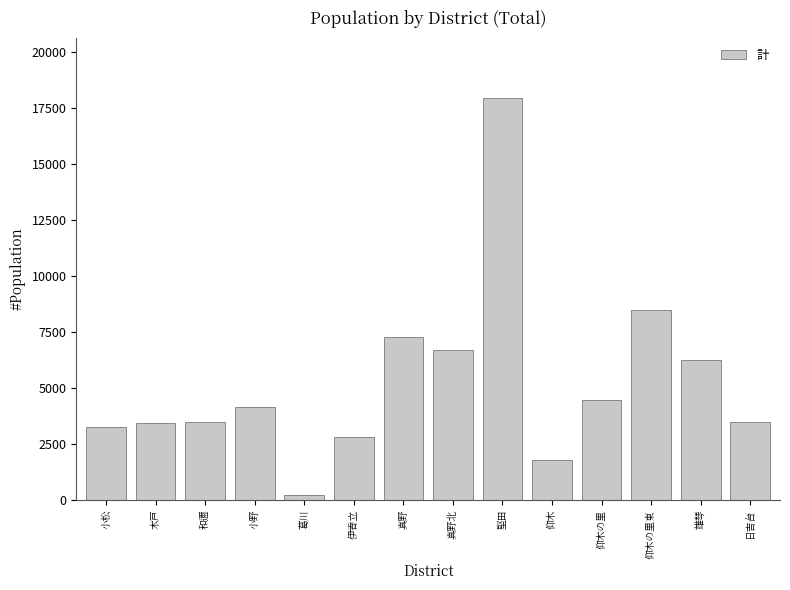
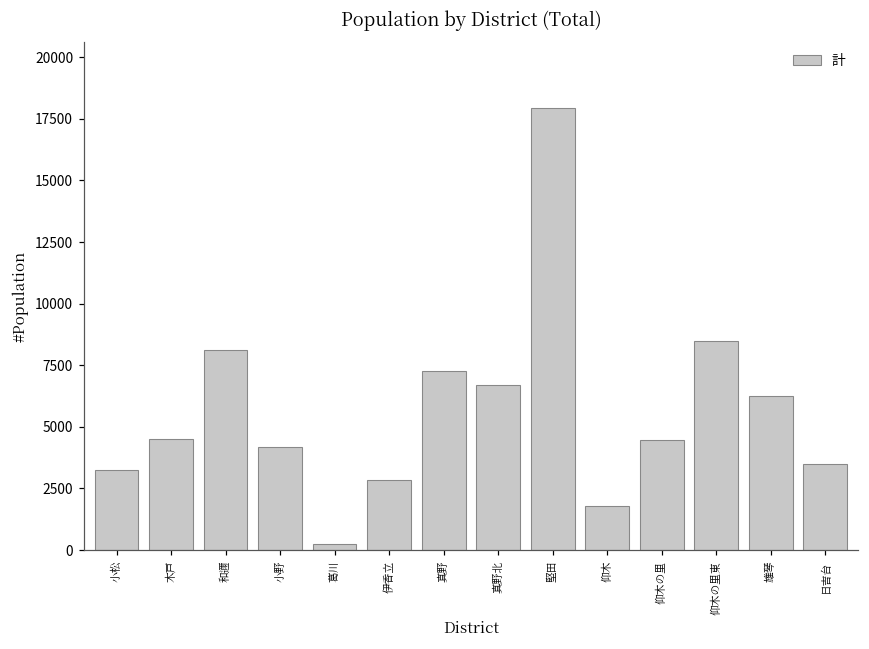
  {
    "小松": 3300,
-   "木戸": 3400,
-   "和邇": 3500,
+   "木戸": 4500,
+   "和邇": 8100,
    "小野": 4200,
    "葛川": 200,
    "伊香立": 2800,
    "真野": 7300,
    "真野北": 6700,
    "堅田": 17900,
    "仰木": 1800,
    "仰木の里": 4500,
    "仰木の里東": 8500,
    "雄琴": 6300,
    "日吉台": 3500
  }
